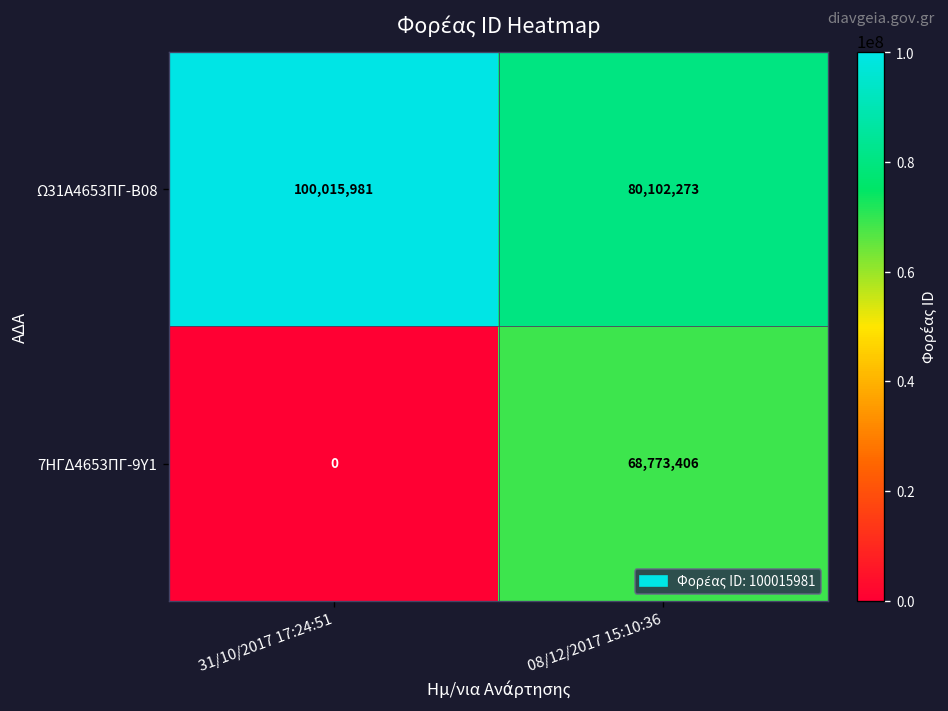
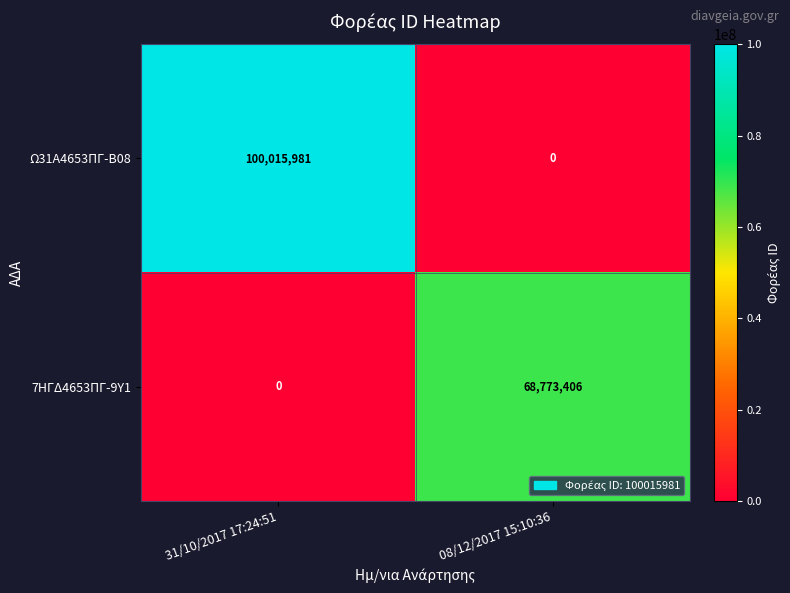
  {
    "Ω31Α4653ΠΓ-Β08": {
      "31/10/2017 17:24:51": "100,015,981",
-     "08/12/2017 15:10:36": "80,102,273"
+     "08/12/2017 15:10:36": "0"
    },
    "7ΗΓΔ4653ΠΓ-9Υ1": {
      "31/10/2017 17:24:51": "0",
      "08/12/2017 15:10:36": "68,773,406"
    }
  }
